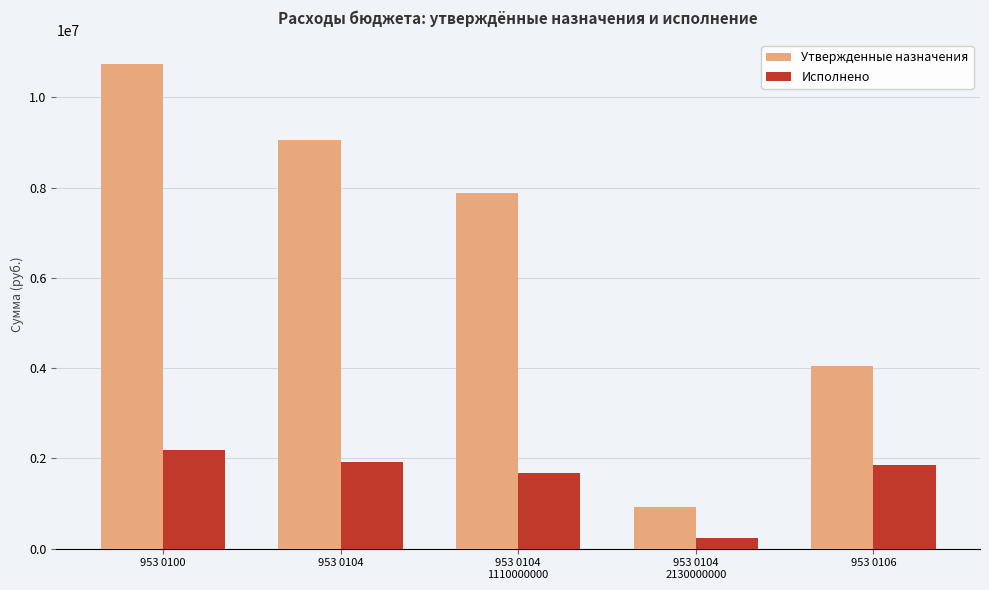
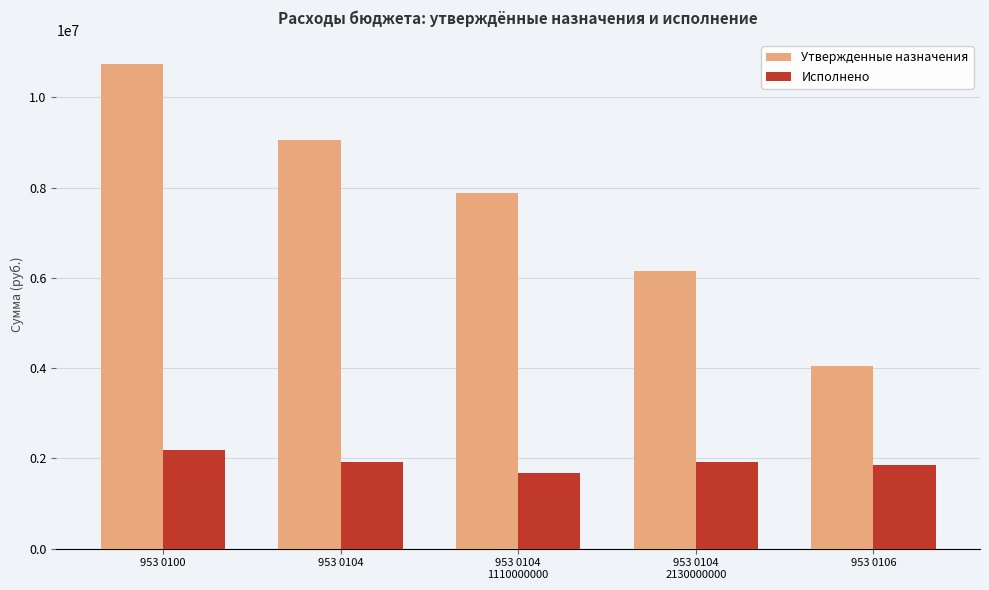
  {
    "Утвержденные назначения": {
      "953 0100": 10700000,
      "953 0104": 9100000,
      "953 0104 1110000000": 7900000,
-     "953 0104 2130000000": 900000,
+     "953 0104 2130000000": 6200000,
      "953 0106": 4100000
    },
    "Исполнено": {
      "953 0100": 2200000,
      "953 0104": 1900000,
      "953 0104 1110000000": 1700000,
-     "953 0104 2130000000": 200000,
+     "953 0104 2130000000": 1900000,
      "953 0106": 1900000
    }
  }
